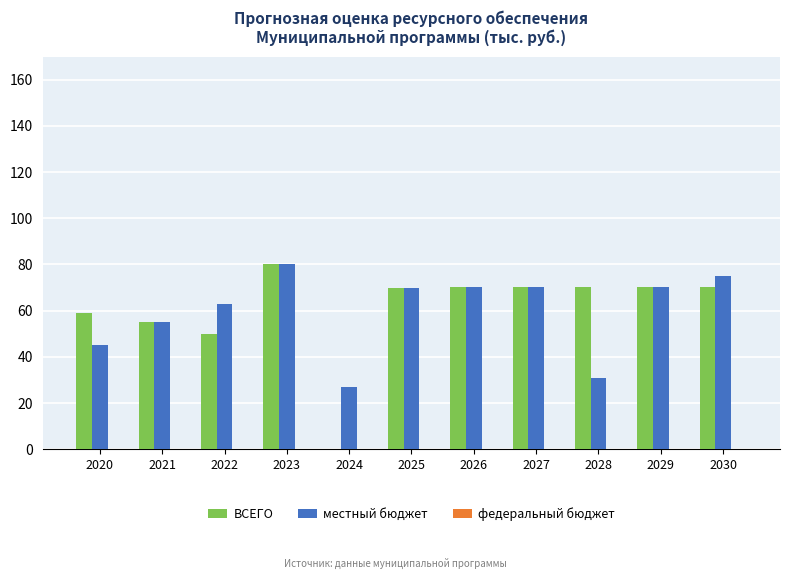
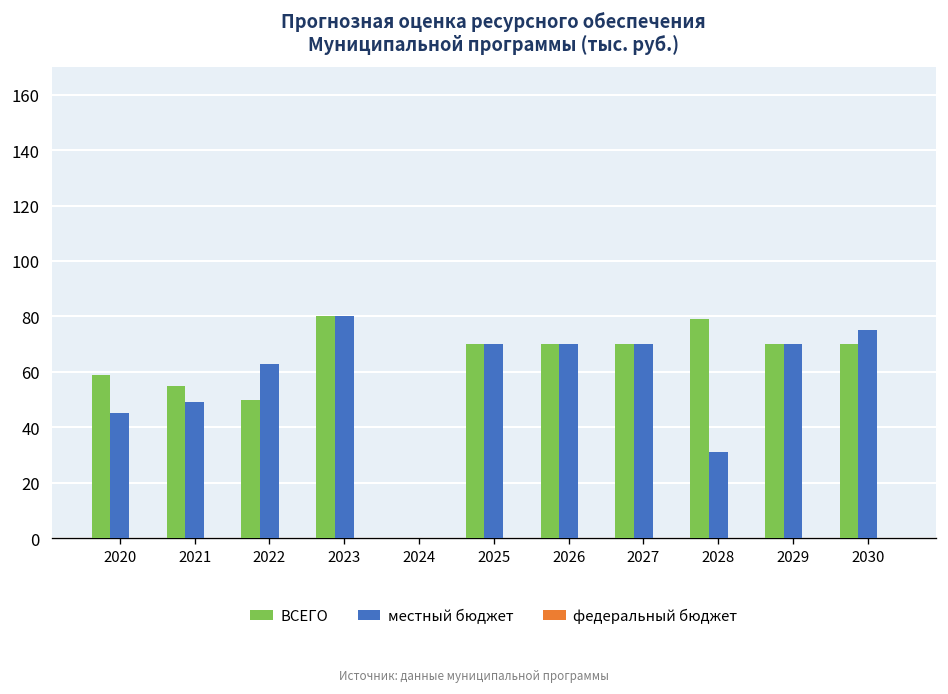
  {
    "ВСЕГО": {
      "2020": 59,
      "2021": 55,
      "2022": 50,
      "2023": 80,
      "2024": 0,
      "2025": 70,
      "2026": 70,
      "2027": 70,
-     "2028": 70,
+     "2028": 79,
      "2029": 70,
      "2030": 70
    },
    "местный бюджет": {
      "2020": 45,
-     "2021": 55,
+     "2021": 49,
      "2022": 63,
      "2023": 80,
-     "2024": 27,
+     "2024": 0,
      "2025": 70,
      "2026": 70,
      "2027": 70,
      "2028": 31,
      "2029": 70,
      "2030": 75
    },
    "федеральный бюджет": {
      "2020": 0,
      "2021": 0,
      "2022": 0,
      "2023": 0,
      "2024": 0,
      "2025": 0,
      "2026": 0,
      "2027": 0,
      "2028": 0,
      "2029": 0,
      "2030": 0
    }
  }
